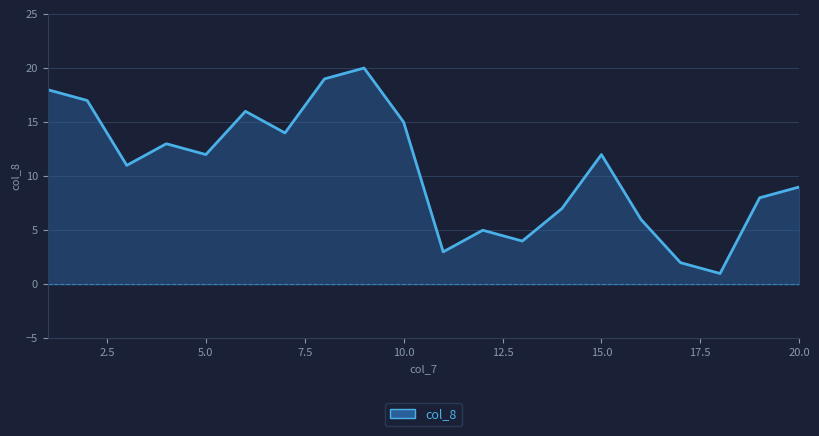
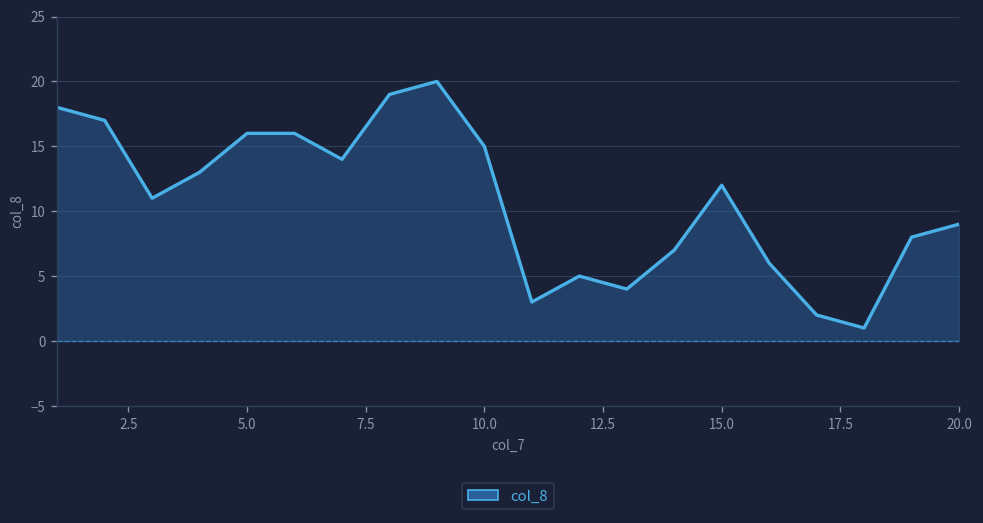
  {
-   "5.0": 12,
+   "5.0": 16,
    "10.0": 15,
    "15.0": 12,
    "20.0": 9
  }
